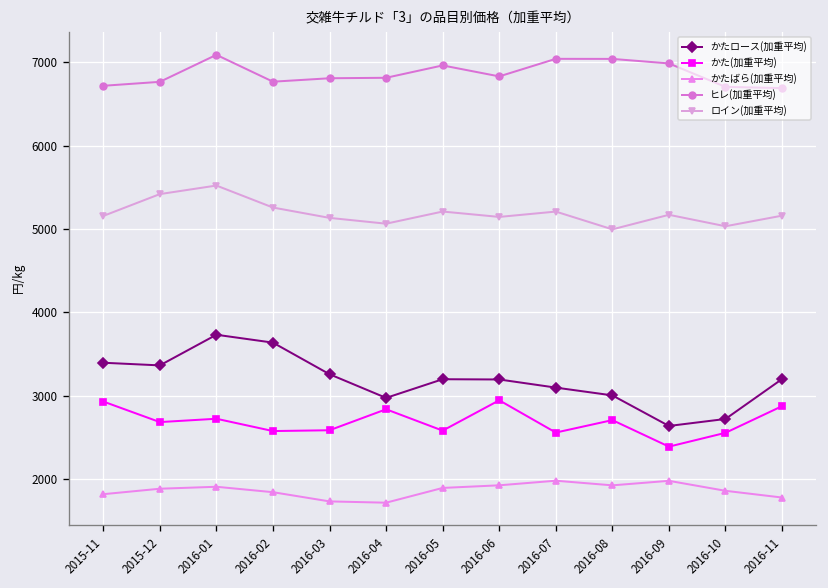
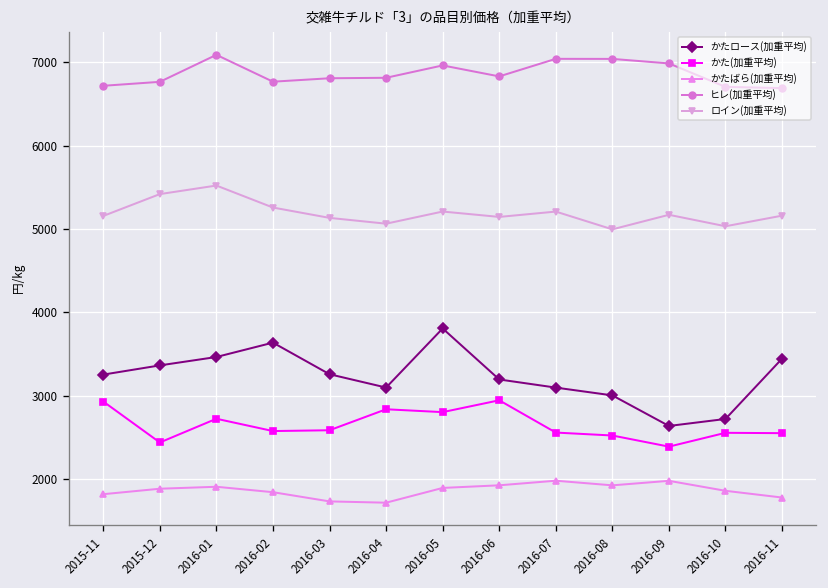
  {
    "かたロース(加重平均)": {
-     "2015-11": 3400,
+     "2015-11": 3300,
      "2015-12": 3400,
-     "2016-01": 3700,
+     "2016-01": 3500,
      "2016-02": 3600,
      "2016-03": 3300,
-     "2016-04": 3000,
-     "2016-05": 3200,
+     "2016-04": 3100,
+     "2016-05": 3800,
      "2016-06": 3200,
      "2016-07": 3100,
      "2016-08": 3000,
      "2016-09": 2600,
      "2016-10": 2700,
-     "2016-11": 3200
+     "2016-11": 3400
    },
    "かた(加重平均)": {
      "2015-11": 2900,
-     "2015-12": 2700,
+     "2015-12": 2400,
      "2016-01": 2700,
      "2016-02": 2600,
      "2016-03": 2600,
      "2016-04": 2800,
-     "2016-05": 2600,
+     "2016-05": 2800,
      "2016-06": 2900,
      "2016-07": 2600,
-     "2016-08": 2700,
+     "2016-08": 2500,
      "2016-09": 2400,
      "2016-10": 2600,
-     "2016-11": 2900
+     "2016-11": 2600
    }
  }
